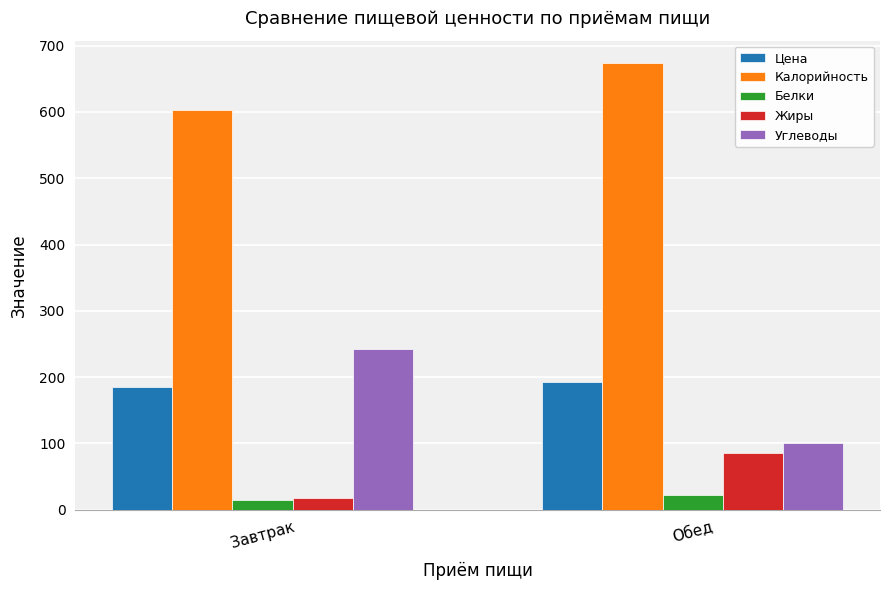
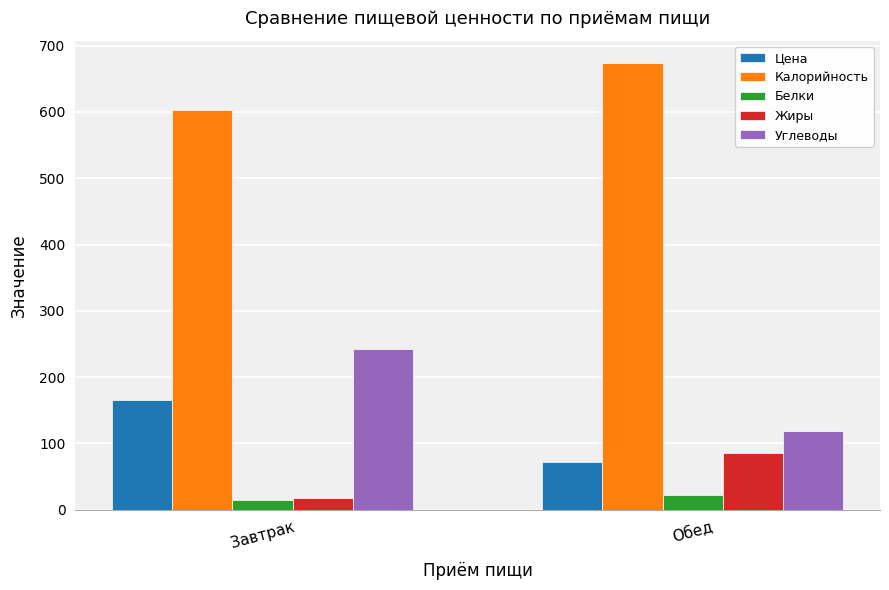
  {
    "Цена": {
-     "Завтрак": 180,
-     "Обед": 190
+     "Завтрак": 170,
+     "Обед": 70
    },
    "Калорийность": {
      "Завтрак": 600,
      "Обед": 670
    },
    "Белки": {
      "Завтрак": 10,
      "Обед": 20
    },
    "Жиры": {
      "Завтрак": 20,
      "Обед": 90
    },
    "Углеводы": {
      "Завтрак": 240,
-     "Обед": 100
+     "Обед": 120
    }
  }
